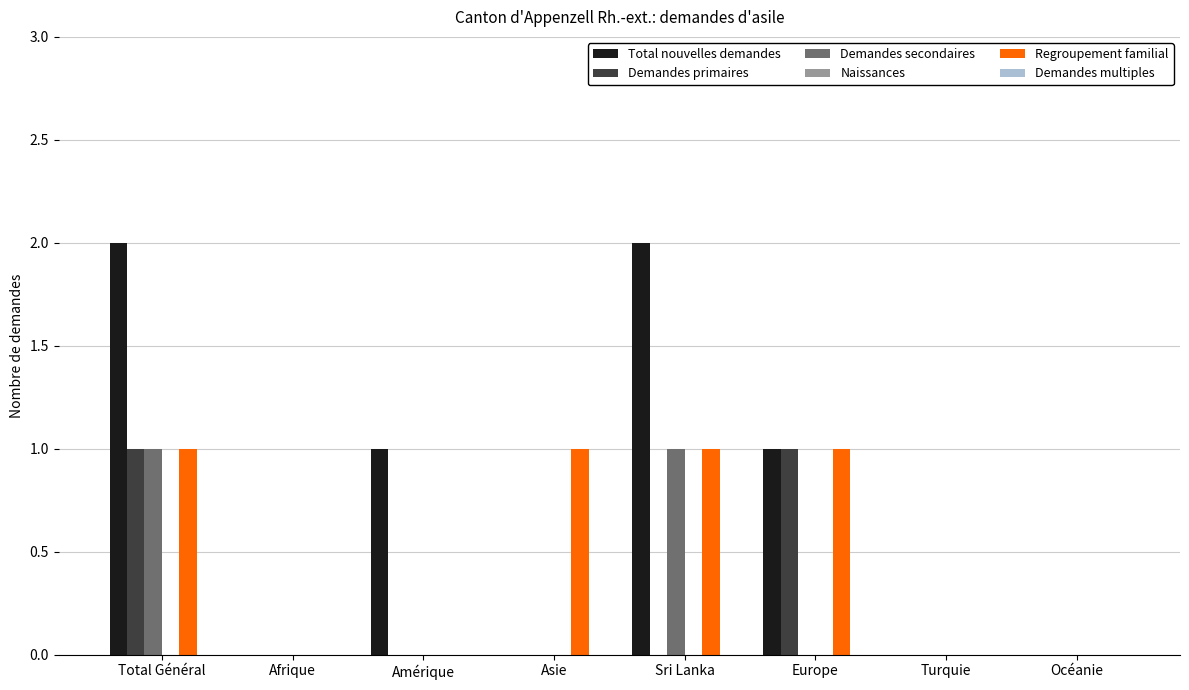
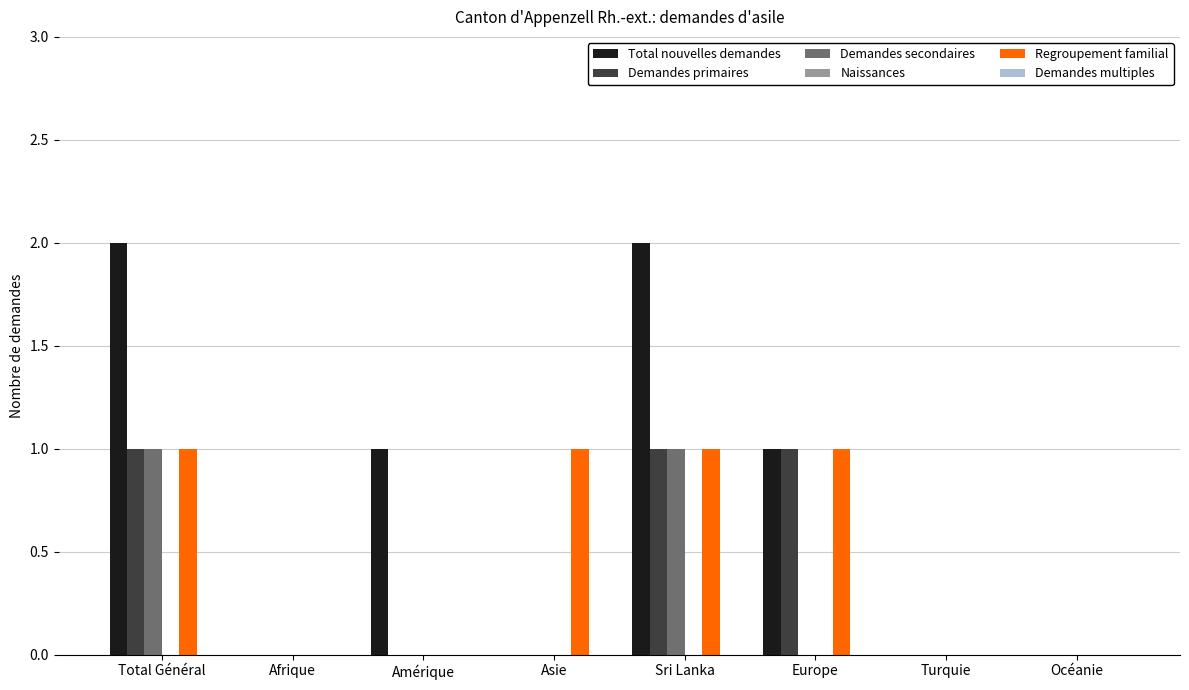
  {
    "Total nouvelles demandes": {
      "Total Général": 2,
      "Afrique": 0,
      "Amérique": 1,
      "Asie": 0,
      "Sri Lanka": 2,
      "Europe": 1,
      "Turquie": 0,
      "Océanie": 0
    },
    "Demandes primaires": {
      "Total Général": 1,
      "Afrique": 0,
      "Amérique": 0,
      "Asie": 0,
-     "Sri Lanka": 0,
+     "Sri Lanka": 1,
      "Europe": 1,
      "Turquie": 0,
      "Océanie": 0
    },
    "Demandes secondaires": {
      "Total Général": 1,
      "Afrique": 0,
      "Amérique": 0,
      "Asie": 0,
      "Sri Lanka": 1,
      "Europe": 0,
      "Turquie": 0,
      "Océanie": 0
    },
    "Naissances": {
      "Total Général": 0,
      "Afrique": 0,
      "Amérique": 0,
      "Asie": 0,
      "Sri Lanka": 0,
      "Europe": 0,
      "Turquie": 0,
      "Océanie": 0
    },
    "Regroupement familial": {
      "Total Général": 1,
      "Afrique": 0,
      "Amérique": 0,
      "Asie": 1,
      "Sri Lanka": 1,
      "Europe": 1,
      "Turquie": 0,
      "Océanie": 0
    },
    "Demandes multiples": {
      "Total Général": 0,
      "Afrique": 0,
      "Amérique": 0,
      "Asie": 0,
      "Sri Lanka": 0,
      "Europe": 0,
      "Turquie": 0,
      "Océanie": 0
    }
  }
